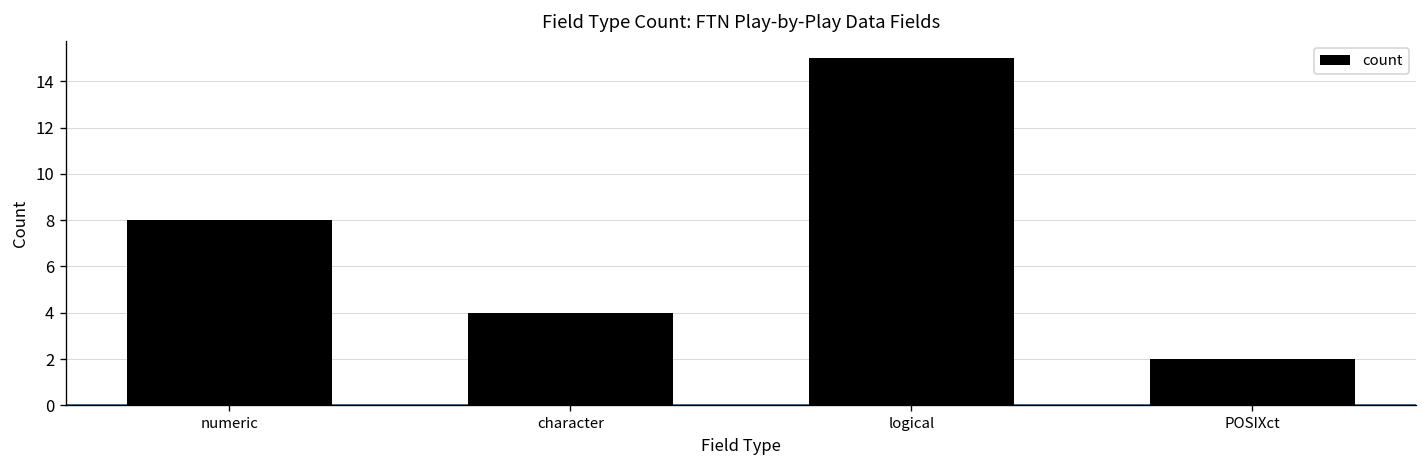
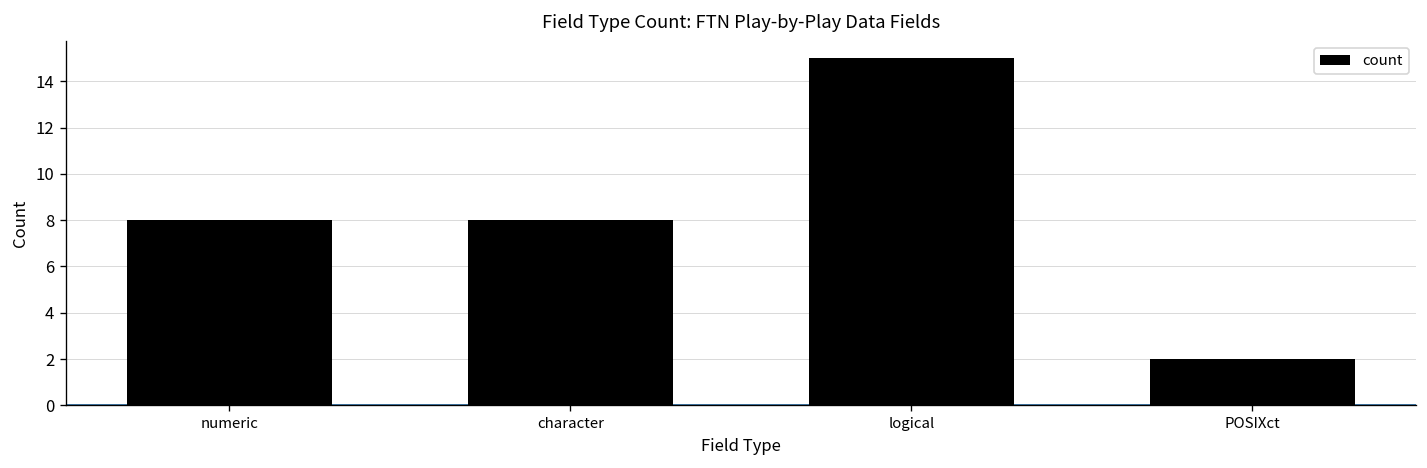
  {
    "numeric": 8,
-   "character": 4,
+   "character": 8,
    "logical": 15,
    "POSIXct": 2
  }
